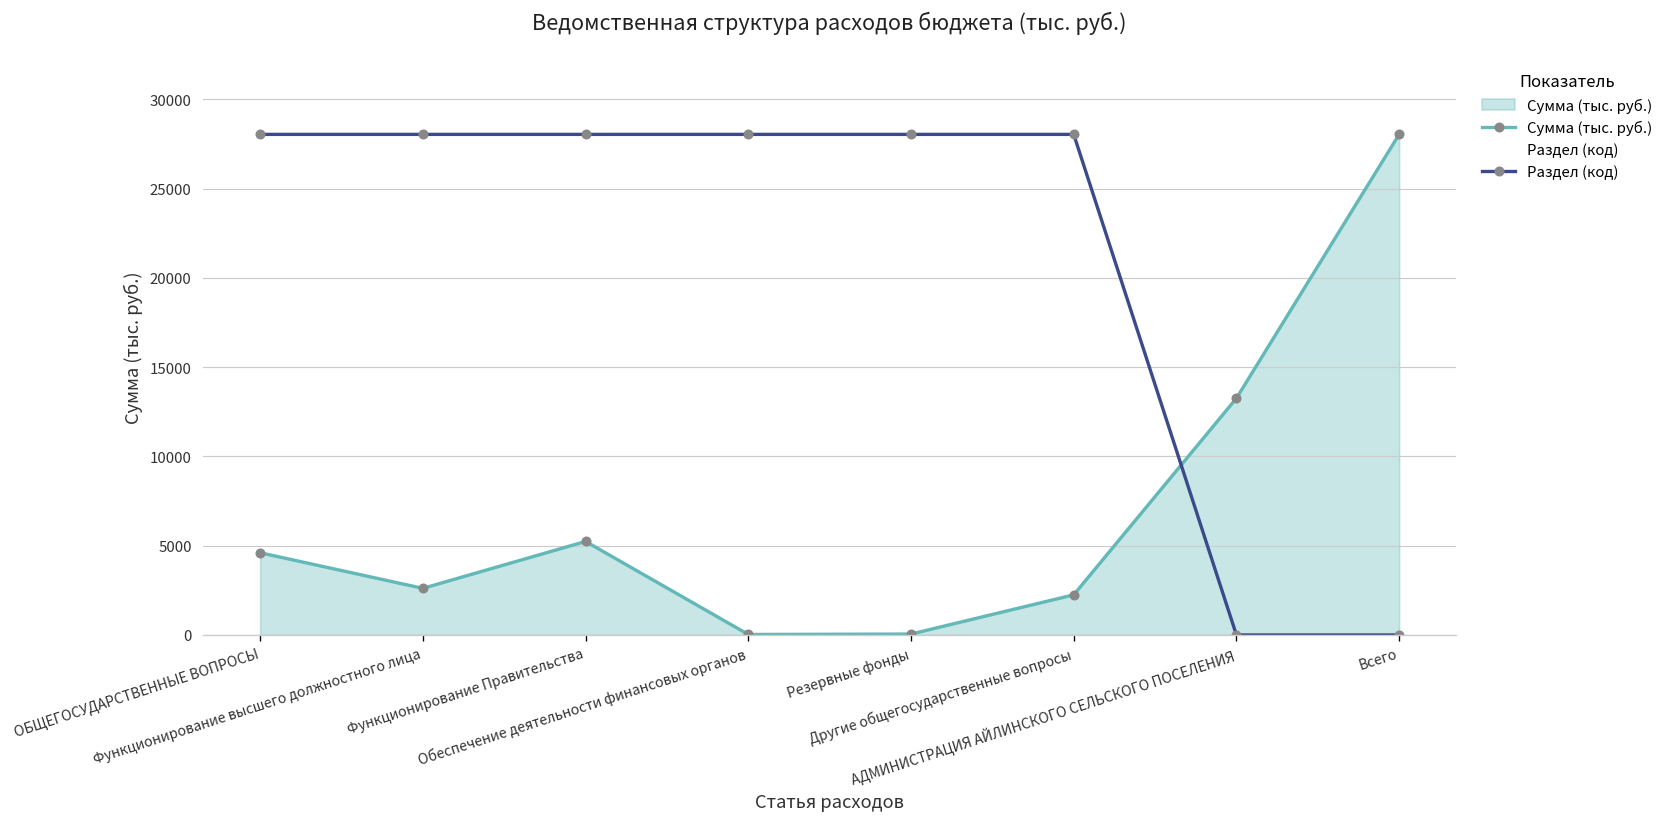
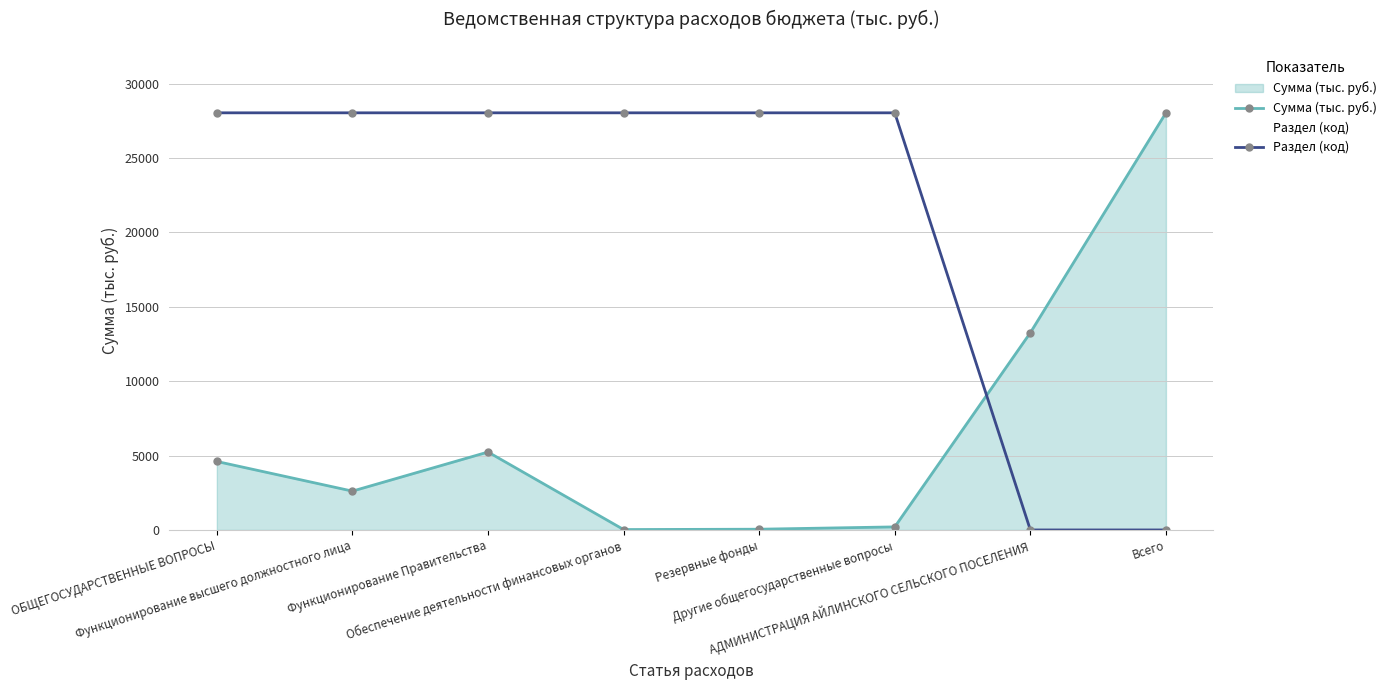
  {
    "Сумма (тыс. руб.)": {
      "ОБЩЕГОСУДАРСТВЕННЫЕ ВОПРОСЫ": 4600,
      "Функционирование высшего должностного лица": 2600,
      "Функционирование Правительства": 5200,
      "Обеспечение деятельности финансовых органов": 0,
      "Резервные фонды": 100,
-     "Другие общегосударственные вопросы": 2200,
+     "Другие общегосударственные вопросы": 200,
      "АДМИНИСТРАЦИЯ АЙЛИНСКОГО СЕЛЬСКОГО ПОСЕЛЕНИЯ": 13300,
      "Всего": 28000
    },
    "Раздел (код)": {
      "ОБЩЕГОСУДАРСТВЕННЫЕ ВОПРОСЫ": 28000,
      "Функционирование высшего должностного лица": 28000,
      "Функционирование Правительства": 28000,
      "Обеспечение деятельности финансовых органов": 28000,
      "Резервные фонды": 28000,
      "Другие общегосударственные вопросы": 28000,
      "АДМИНИСТРАЦИЯ АЙЛИНСКОГО СЕЛЬСКОГО ПОСЕЛЕНИЯ": 0,
      "Всего": 0
    }
  }
